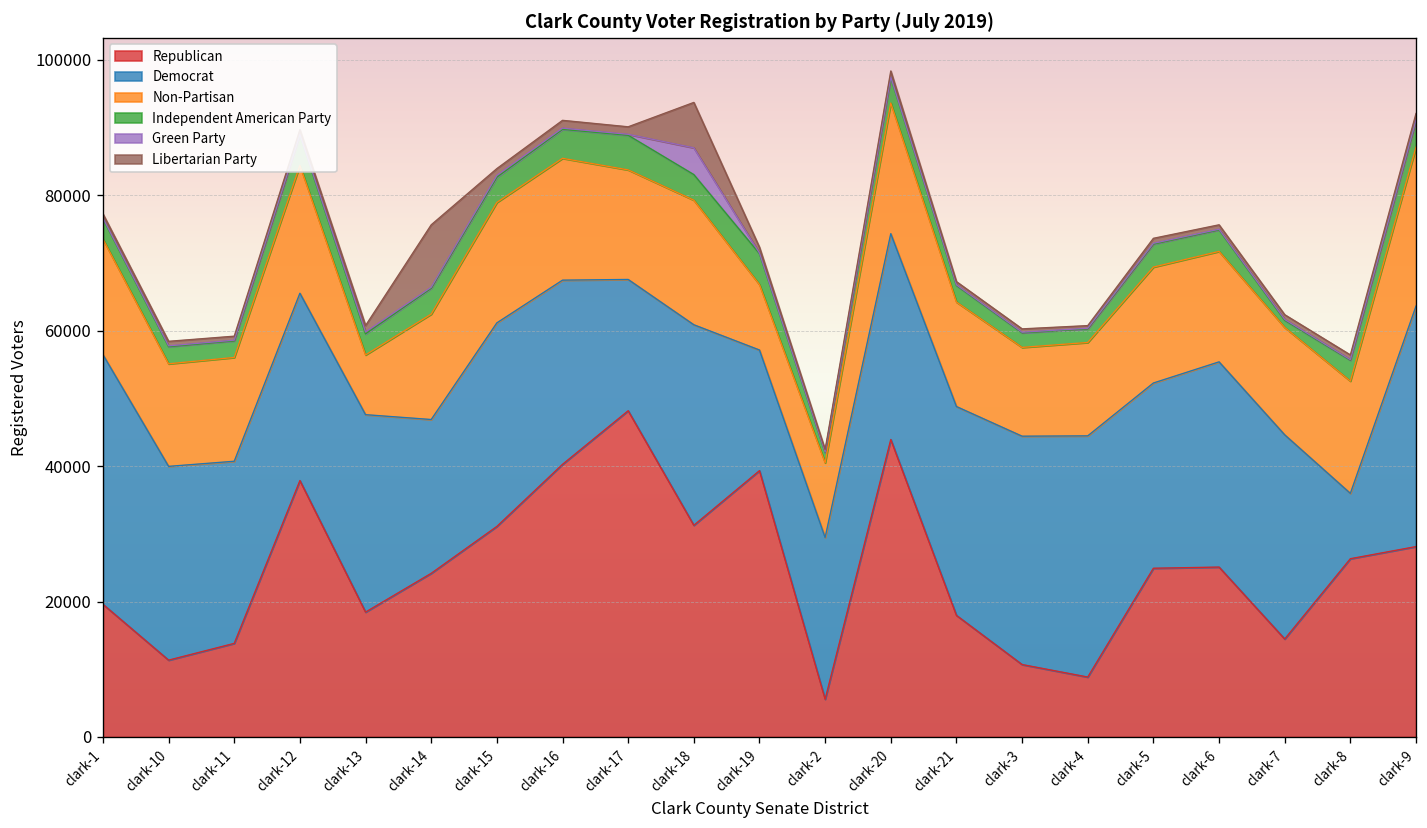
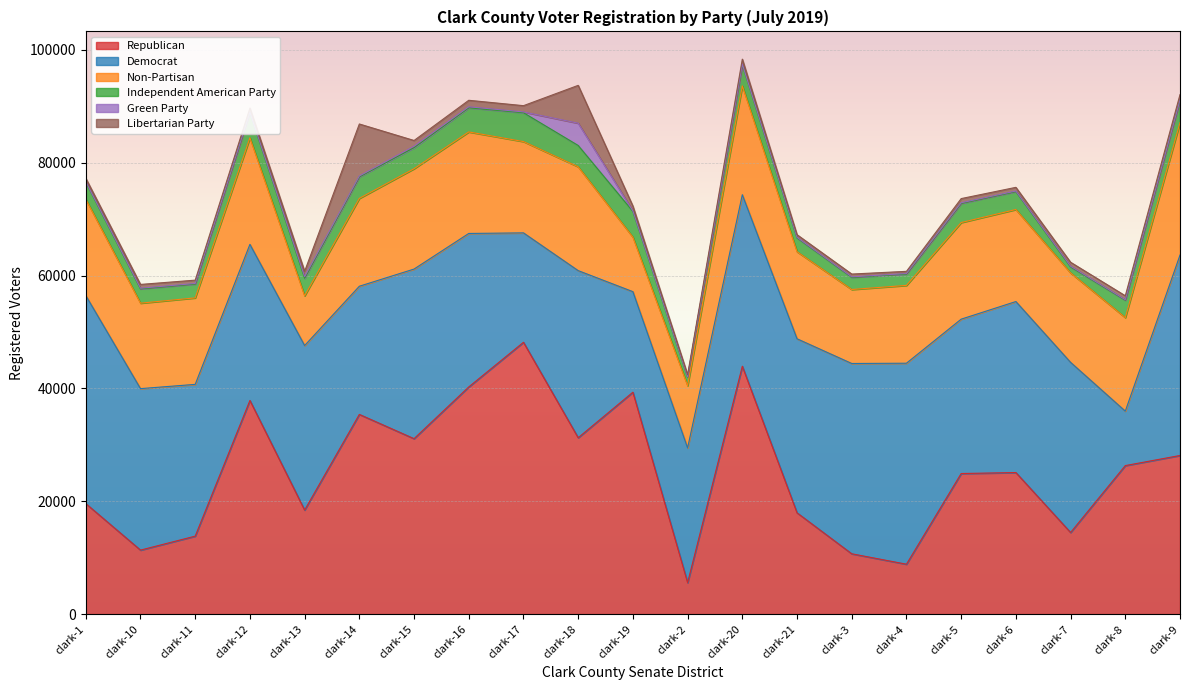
  {
    "Republican": {
      "clark-1": 20000,
      "clark-10": 11000,
      "clark-11": 14000,
      "clark-12": 38000,
      "clark-13": 18000,
-     "clark-14": 24000,
+     "clark-14": 35000,
      "clark-15": 31000,
      "clark-16": 40000,
      "clark-17": 48000,
      "clark-18": 31000,
      "clark-19": 39000,
      "clark-2": 6000,
      "clark-20": 44000,
      "clark-21": 18000,
      "clark-3": 11000,
      "clark-4": 9000,
      "clark-5": 25000,
      "clark-6": 25000,
      "clark-7": 14000,
      "clark-8": 26000,
      "clark-9": 28000
    },
    "Democrat": {
      "clark-1": 37000,
      "clark-10": 29000,
      "clark-11": 27000,
      "clark-12": 28000,
      "clark-13": 29000,
      "clark-14": 23000,
      "clark-15": 30000,
      "clark-16": 27000,
      "clark-17": 19000,
      "clark-18": 30000,
      "clark-19": 18000,
      "clark-2": 24000,
      "clark-20": 30000,
      "clark-21": 31000,
      "clark-3": 34000,
      "clark-4": 36000,
      "clark-5": 27000,
      "clark-6": 30000,
      "clark-7": 30000,
      "clark-8": 10000,
      "clark-9": 36000
    },
    "Non-Partisan": {
      "clark-1": 17000,
      "clark-10": 15000,
      "clark-11": 15000,
      "clark-12": 19000,
      "clark-13": 9000,
      "clark-14": 16000,
      "clark-15": 18000,
      "clark-16": 18000,
      "clark-17": 16000,
      "clark-18": 18000,
      "clark-19": 10000,
      "clark-2": 11000,
      "clark-20": 19000,
      "clark-21": 15000,
      "clark-3": 13000,
      "clark-4": 14000,
      "clark-5": 17000,
      "clark-6": 16000,
      "clark-7": 16000,
      "clark-8": 17000,
      "clark-9": 23000
    },
    "Independent American Party": {
      "clark-18": 4000
    },
    "Green Party": {
      "clark-18": 4000
    },
    "Libertarian Party": {
      "clark-1": 1000,
      "clark-10": 1000,
      "clark-11": 1000,
      "clark-13": 1000,
      "clark-14": 9000,
      "clark-15": 1000,
      "clark-16": 1000,
      "clark-17": 1000,
      "clark-18": 7000,
      "clark-19": 1000,
      "clark-20": 1000,
      "clark-21": 0,
      "clark-3": 0,
      "clark-5": 1000,
      "clark-6": 1000,
      "clark-7": 1000,
      "clark-8": 1000,
      "clark-9": 1000
    }
  }
